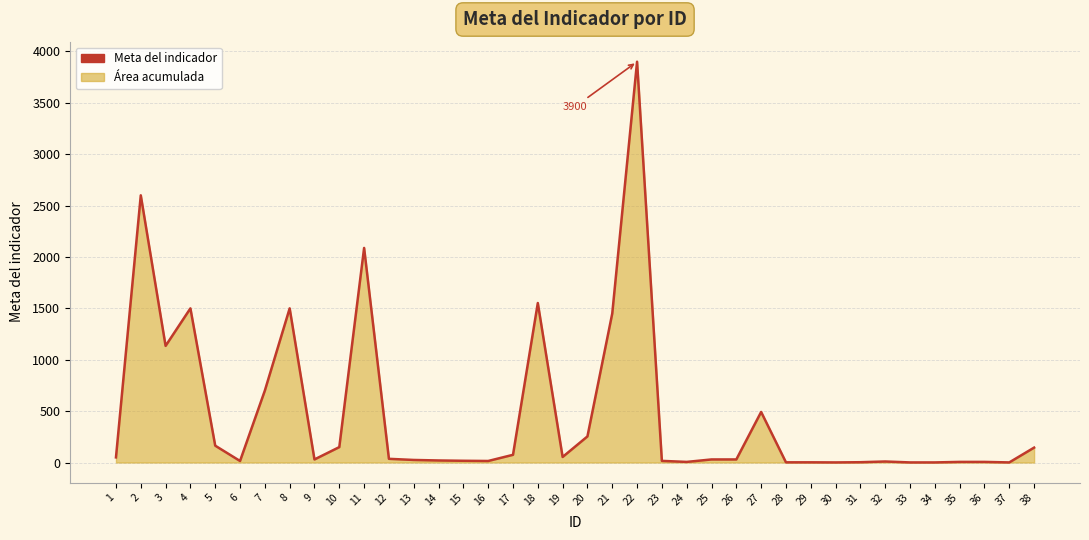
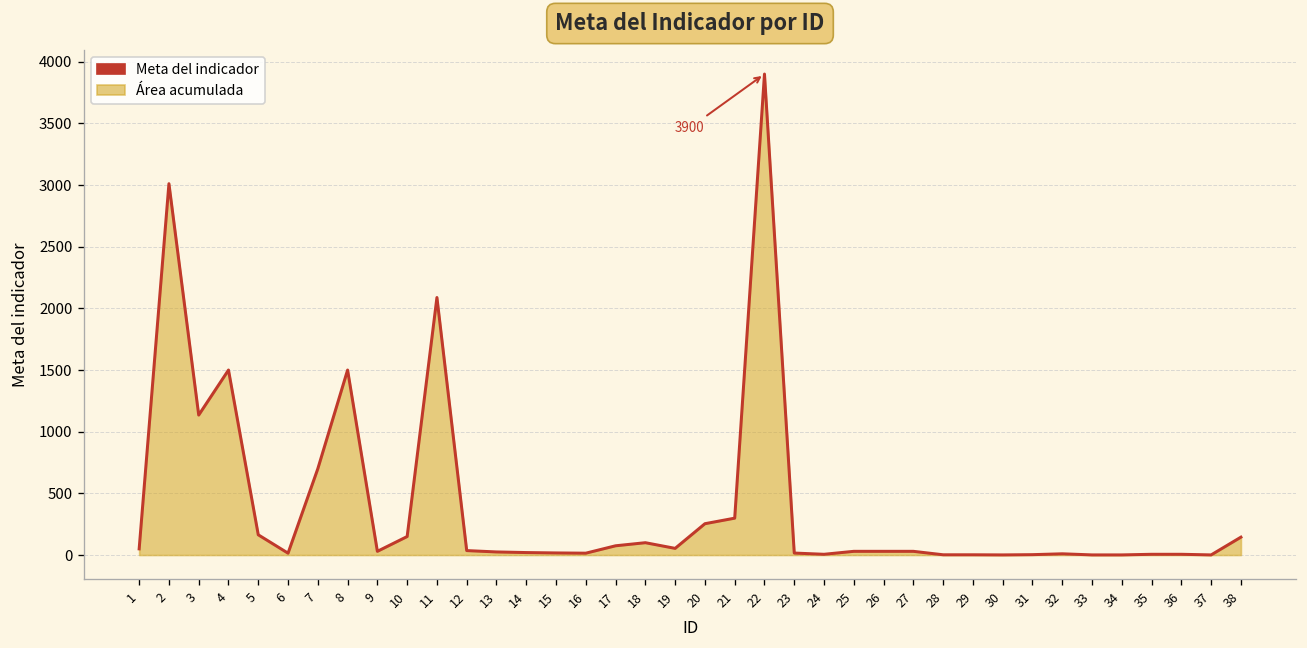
  {
    "1": 50,
-   "2": 2600,
+   "2": 3010,
    "3": 1140,
    "4": 1500,
    "5": 160,
    "6": 20,
    "7": 700,
    "8": 1500,
    "9": 30,
    "10": 150,
    "11": 2090,
    "12": 40,
    "13": 30,
    "14": 20,
    "15": 20,
    "16": 20,
    "17": 80,
-   "18": 1550,
+   "18": 100,
    "19": 50,
    "20": 250,
-   "21": 1450,
+   "21": 300,
    "23": 20,
    "24": 10,
    "25": 30,
    "26": 30,
-   "27": 490,
+   "27": 30,
    "28": 0,
    "29": 0,
    "30": 0,
    "31": 0,
    "32": 10,
    "33": 0,
    "34": 0,
    "35": 10,
    "36": 10,
    "37": 0,
    "38": 150
  }
